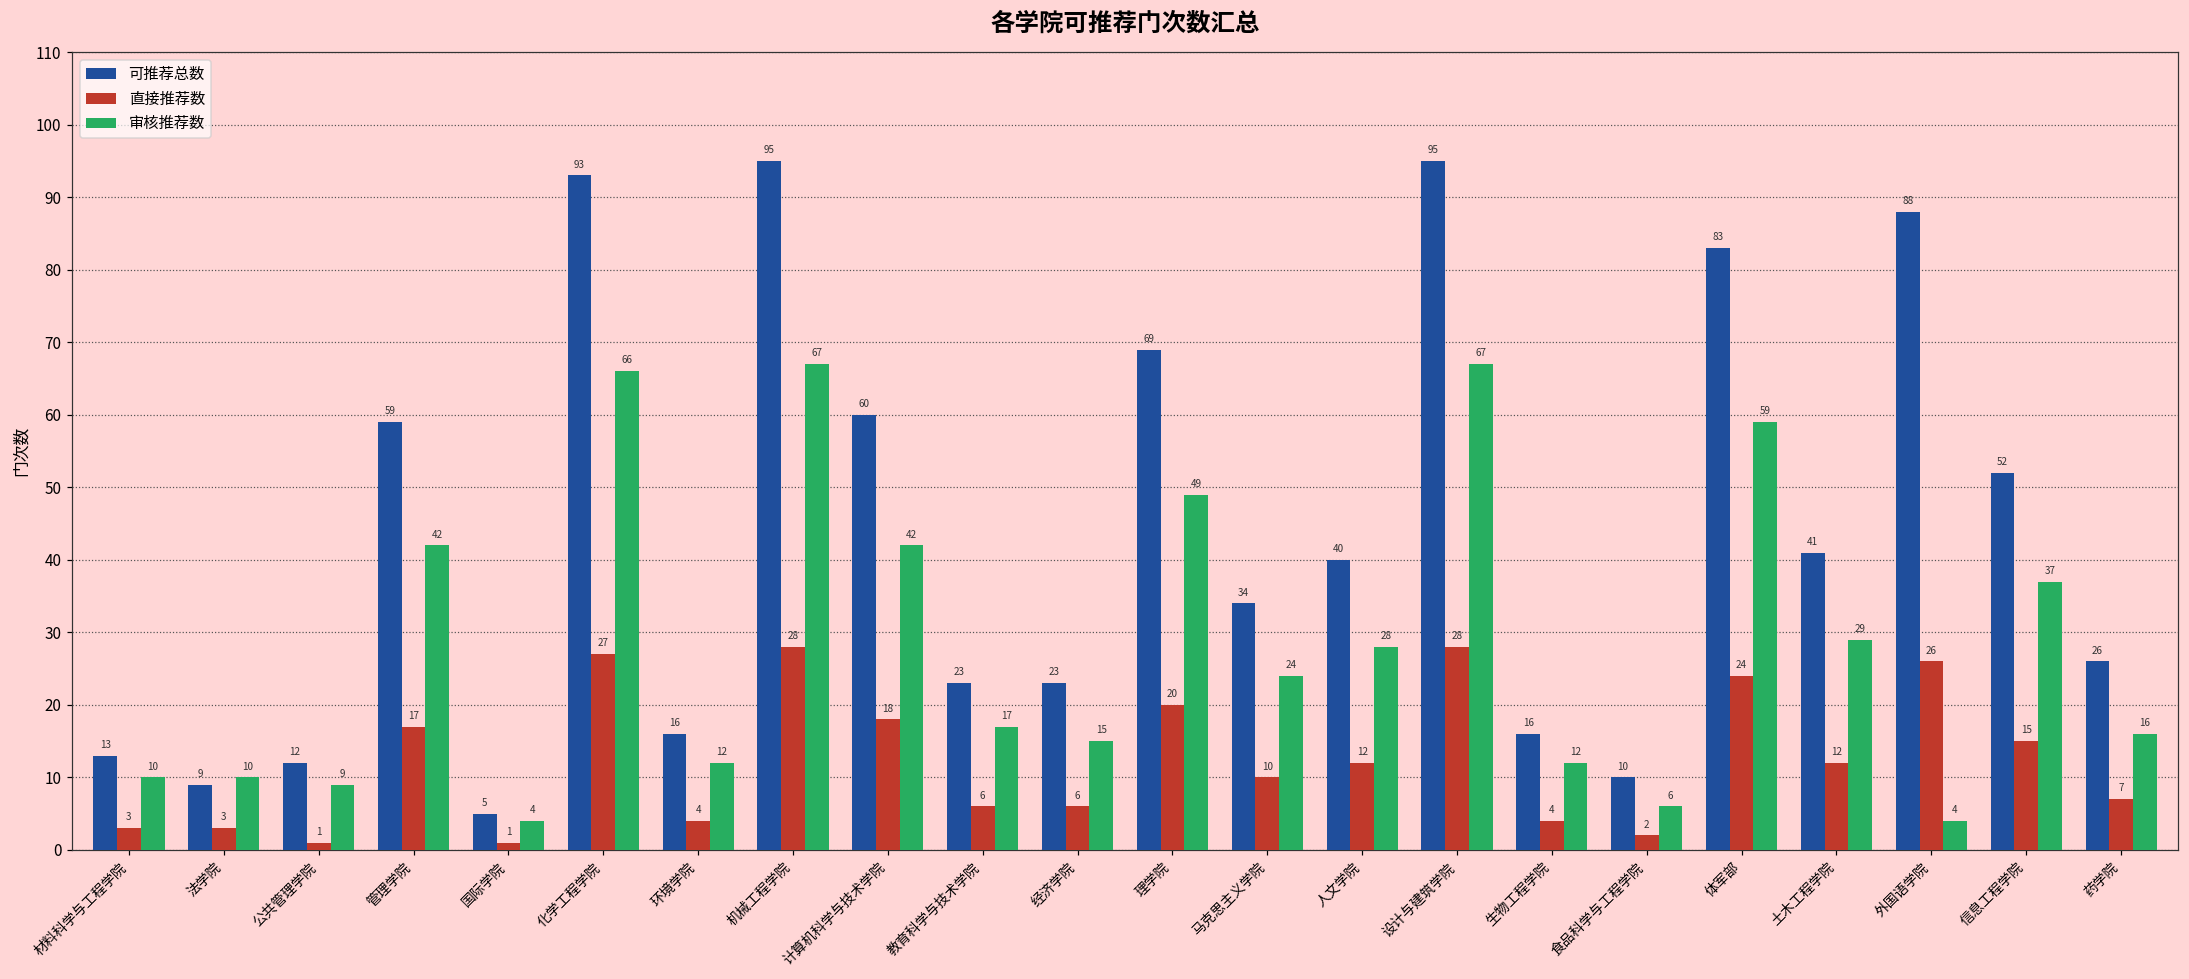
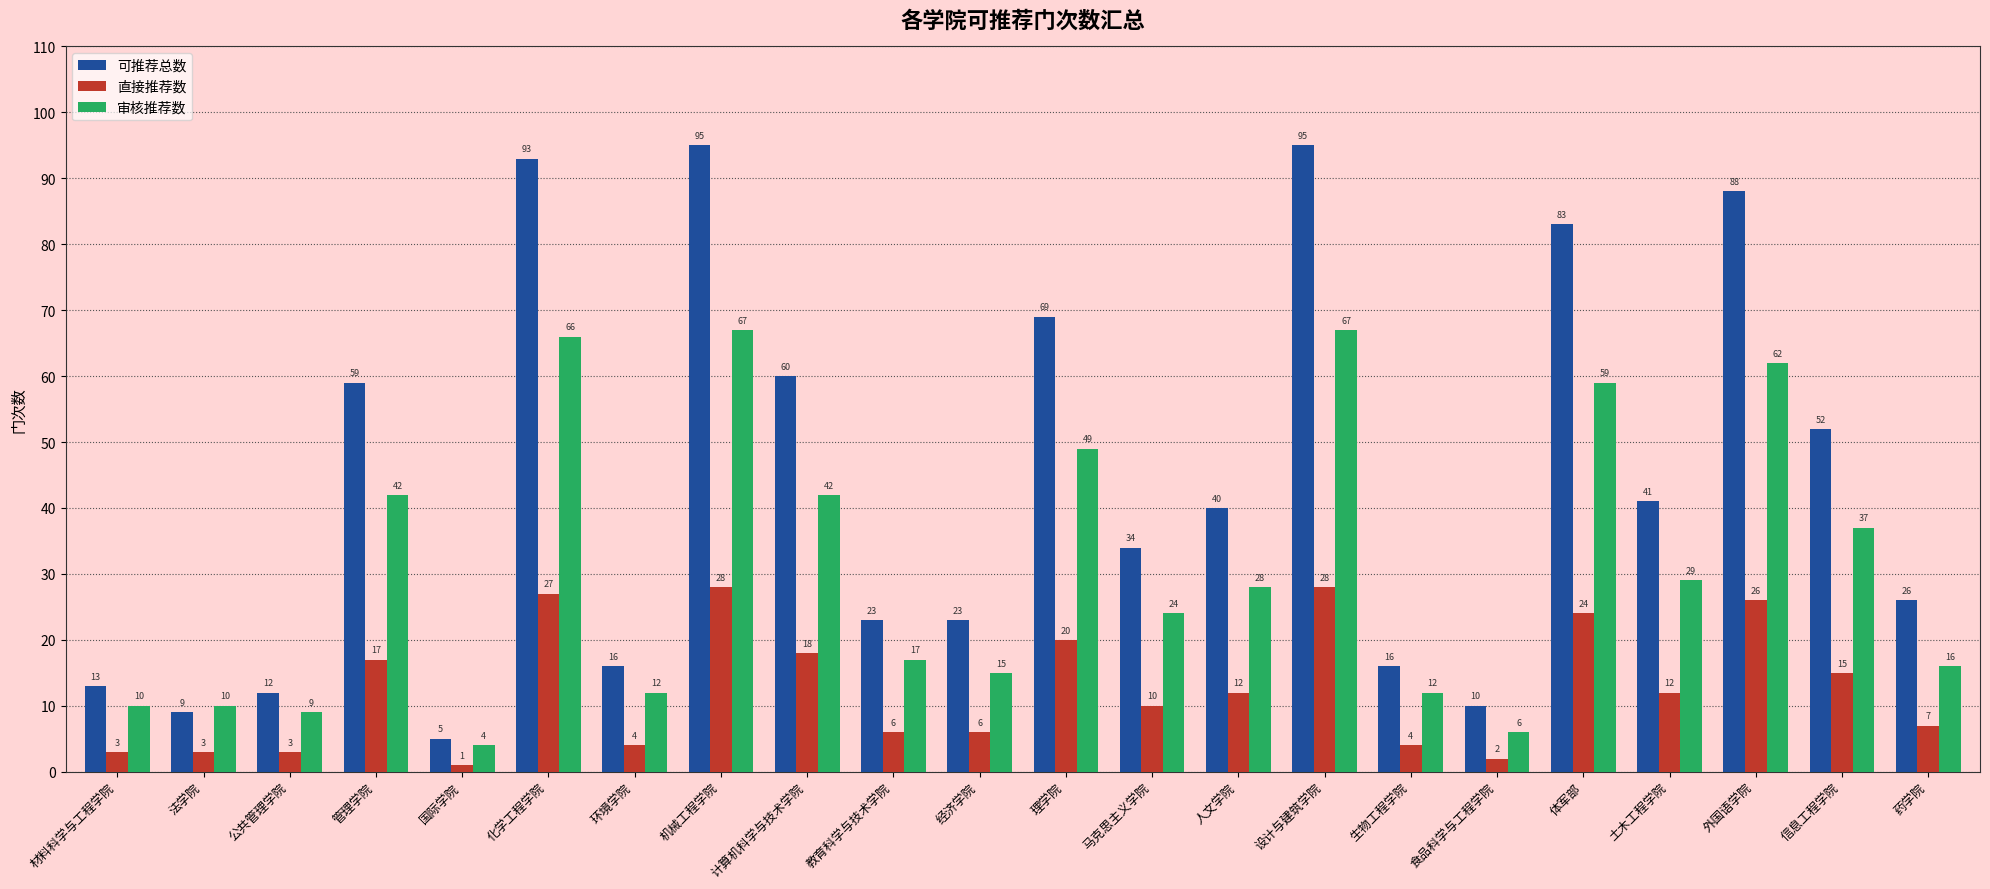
  {
    "可推荐总数": {
      "材料科学与工程学院": 13,
      "法学院": 9,
      "公共管理学院": 12,
      "管理学院": 59,
      "国际学院": 5,
      "化学工程学院": 93,
      "环境学院": 16,
      "机械工程学院": 95,
      "计算机科学与技术学院": 60,
      "教育科学与技术学院": 23,
      "经济学院": 23,
      "理学院": 69,
      "马克思主义学院": 34,
      "人文学院": 40,
      "设计与建筑学院": 95,
      "生物工程学院": 16,
      "食品科学与工程学院": 10,
      "体军部": 83,
      "土木工程学院": 41,
      "外国语学院": 88,
      "信息工程学院": 52,
      "药学院": 26
    },
    "直接推荐数": {
      "材料科学与工程学院": 3,
      "法学院": 3,
-     "公共管理学院": 1,
+     "公共管理学院": 3,
      "管理学院": 17,
      "国际学院": 1,
      "化学工程学院": 27,
      "环境学院": 4,
      "机械工程学院": 28,
      "计算机科学与技术学院": 18,
      "教育科学与技术学院": 6,
      "经济学院": 6,
      "理学院": 20,
      "马克思主义学院": 10,
      "人文学院": 12,
      "设计与建筑学院": 28,
      "生物工程学院": 4,
      "食品科学与工程学院": 2,
      "体军部": 24,
      "土木工程学院": 12,
      "外国语学院": 26,
      "信息工程学院": 15,
      "药学院": 7
    },
    "审核推荐数": {
      "材料科学与工程学院": 10,
      "法学院": 10,
      "公共管理学院": 9,
      "管理学院": 42,
      "国际学院": 4,
      "化学工程学院": 66,
      "环境学院": 12,
      "机械工程学院": 67,
      "计算机科学与技术学院": 42,
      "教育科学与技术学院": 17,
      "经济学院": 15,
      "理学院": 49,
      "马克思主义学院": 24,
      "人文学院": 28,
      "设计与建筑学院": 67,
      "生物工程学院": 12,
      "食品科学与工程学院": 6,
      "体军部": 59,
      "土木工程学院": 29,
-     "外国语学院": 4,
+     "外国语学院": 62,
      "信息工程学院": 37,
      "药学院": 16
    }
  }
